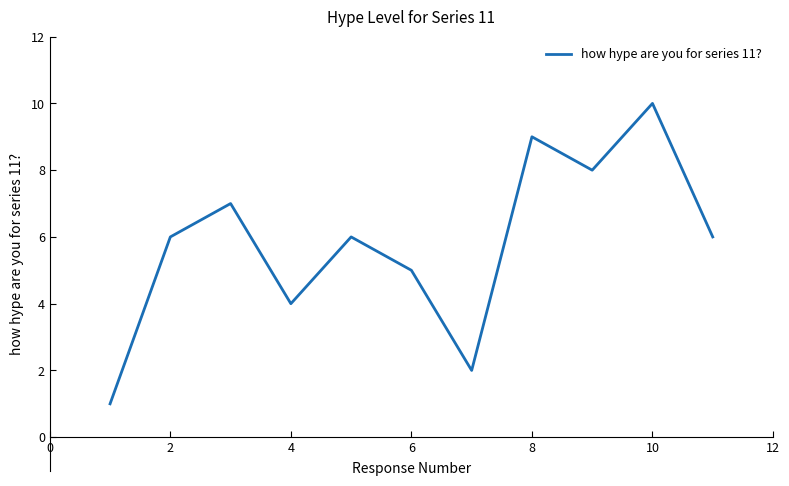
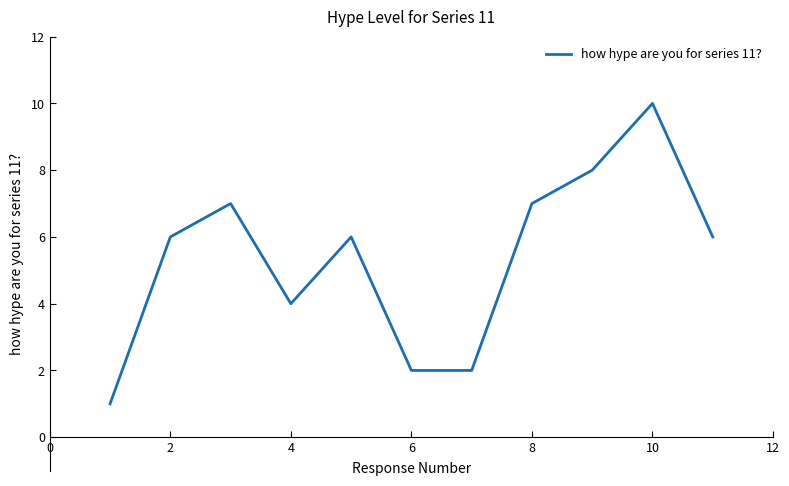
  {
    "2": 6,
    "4": 4,
-   "6": 5,
-   "8": 9,
+   "6": 2,
+   "8": 7,
    "10": 10
  }
